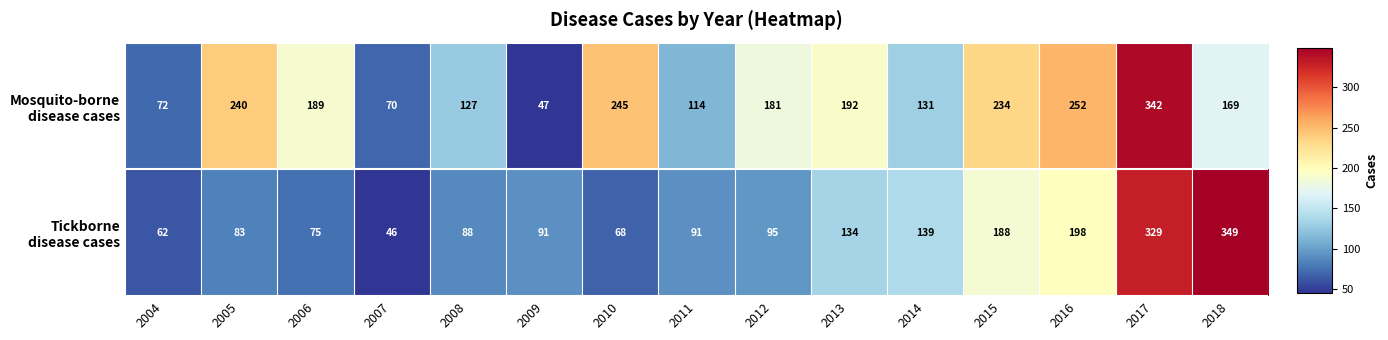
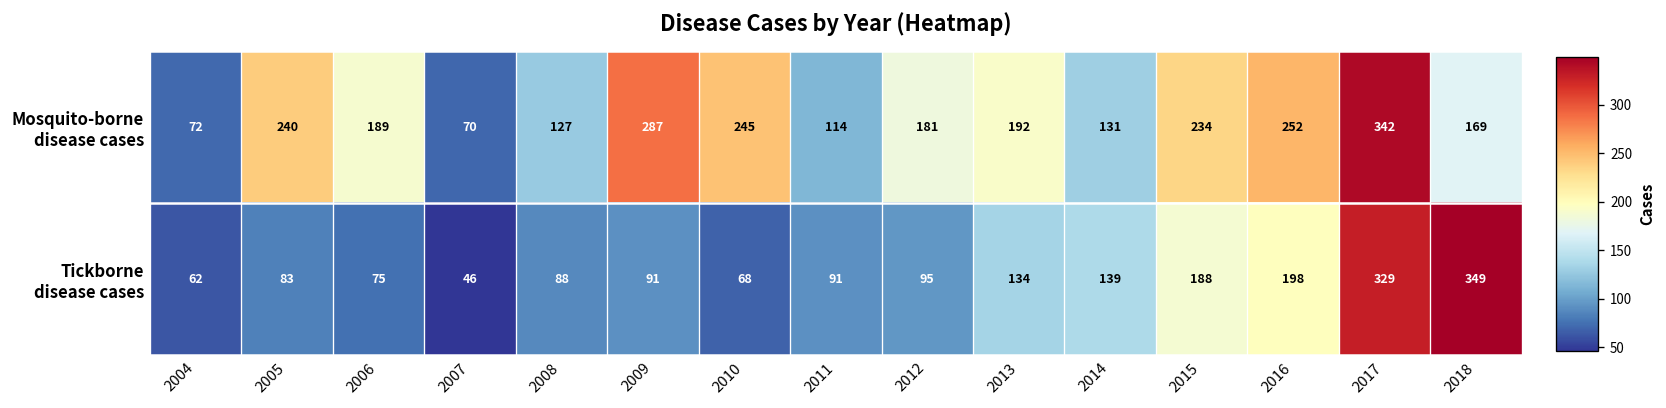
  {
    "Mosquito-borne disease cases": {
      "2004": 72,
      "2005": 240,
      "2006": 189,
      "2007": 70,
      "2008": 127,
-     "2009": 47,
+     "2009": 287,
      "2010": 245,
      "2011": 114,
      "2012": 181,
      "2013": 192,
      "2014": 131,
      "2015": 234,
      "2016": 252,
      "2017": 342,
      "2018": 169
    },
    "Tickborne disease cases": {
      "2004": 62,
      "2005": 83,
      "2006": 75,
      "2007": 46,
      "2008": 88,
      "2009": 91,
      "2010": 68,
      "2011": 91,
      "2012": 95,
      "2013": 134,
      "2014": 139,
      "2015": 188,
      "2016": 198,
      "2017": 329,
      "2018": 349
    }
  }
